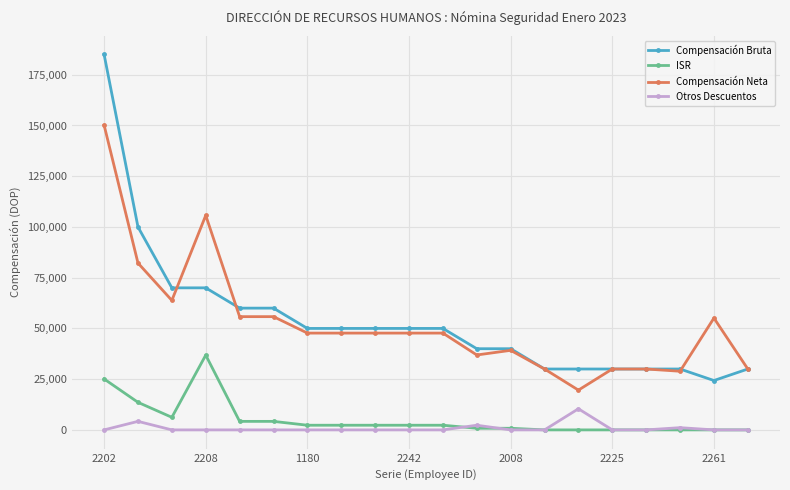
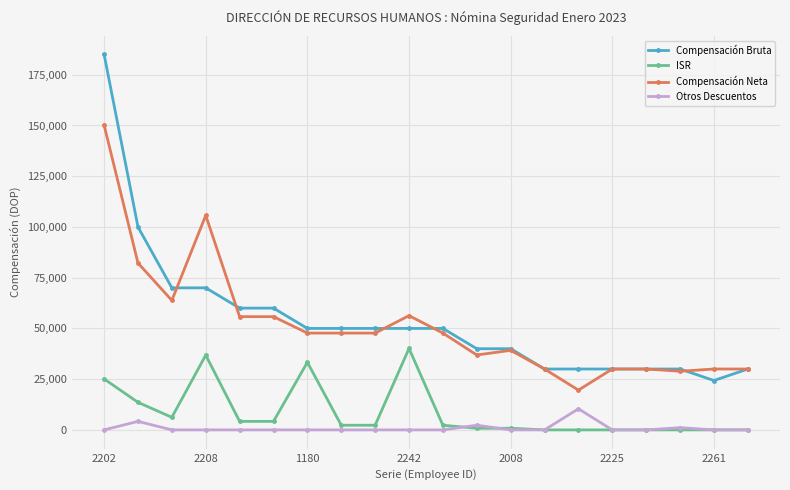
  {
    "Compensación Bruta": {
      "2202": "185,000",
      "2208": "70,000",
      "1180": "50,000",
      "2242": "50,000",
      "2261": "24,000"
    },
    "ISR": {
      "2202": "25,000",
      "2208": "37,000",
-     "1180": "2,000",
-     "2242": "2,000"
+     "1180": "33,000",
+     "2242": "40,000"
    },
    "Compensación Neta": {
      "2202": "150,000",
      "2208": "106,000",
      "1180": "48,000",
-     "2242": "48,000",
-     "2261": "55,000"
+     "2242": "56,000",
+     "2261": "30,000"
    },
    "Otros Descuentos": {
      "2202": "0",
      "2208": "0",
      "1180": "0",
      "2242": "0"
    }
  }
